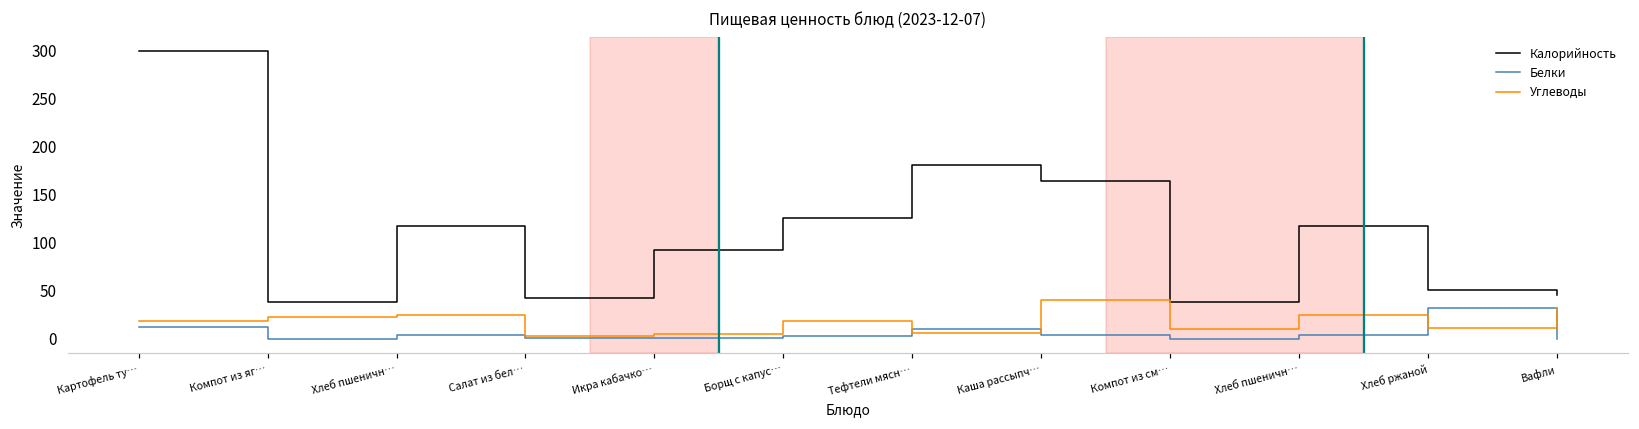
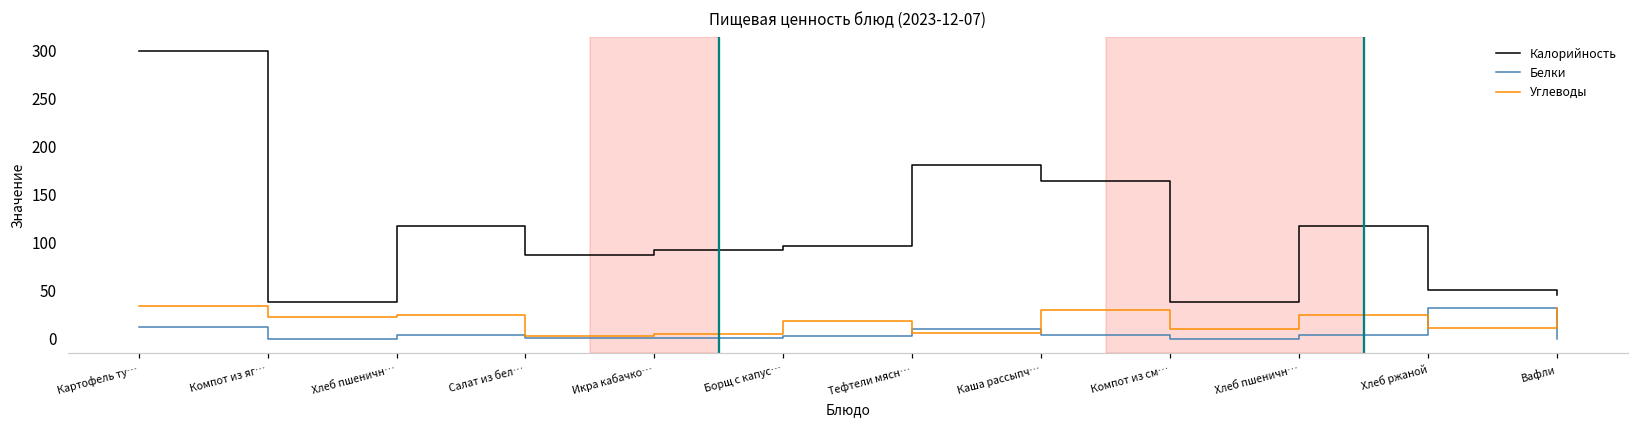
  {
    "Калорийность": {
      "Картофель ту…": 300,
      "Компот из яг…": 40,
-     "Салат из бел…": 40,
+     "Салат из бел…": 90,
      "Икра кабачко…": 90,
-     "Борщ с капус…": 130,
+     "Борщ с капус…": 100,
      "Тефтели мясн…": 180,
      "Каша рассыпч…": 170,
      "Компот из см…": 40,
      "Хлеб ржаной": 50,
      "Вафли": 50
    },
    "Белки": {
      "Картофель ту…": 10,
      "Компот из яг…": 0,
      "Икра кабачко…": 0,
      "Борщ с капус…": 0,
      "Тефтели мясн…": 10,
      "Каша рассыпч…": 0,
      "Компот из см…": 0,
      "Хлеб ржаной": 30,
      "Вафли": 0
    },
    "Углеводы": {
-     "Картофель ту…": 20,
+     "Картофель ту…": 30,
      "Компот из яг…": 20,
      "Икра кабачко…": 10,
      "Борщ с капус…": 20,
      "Тефтели мясн…": 10,
-     "Каша рассыпч…": 40,
+     "Каша рассыпч…": 30,
      "Компот из см…": 10,
      "Хлеб ржаной": 10,
      "Вафли": 30
    }
  }
